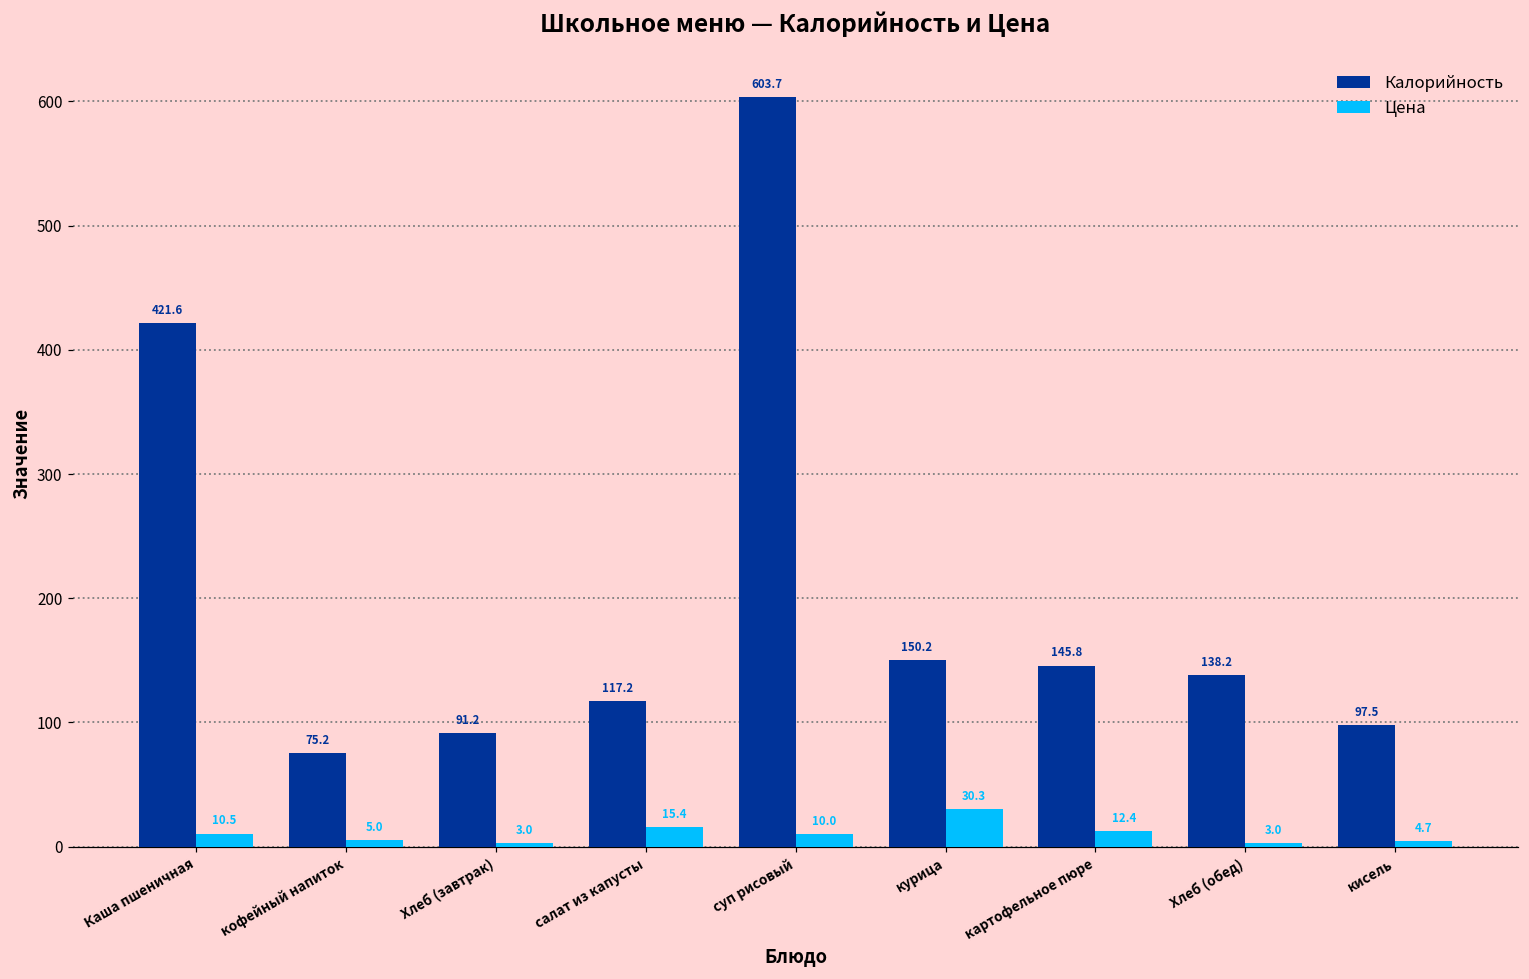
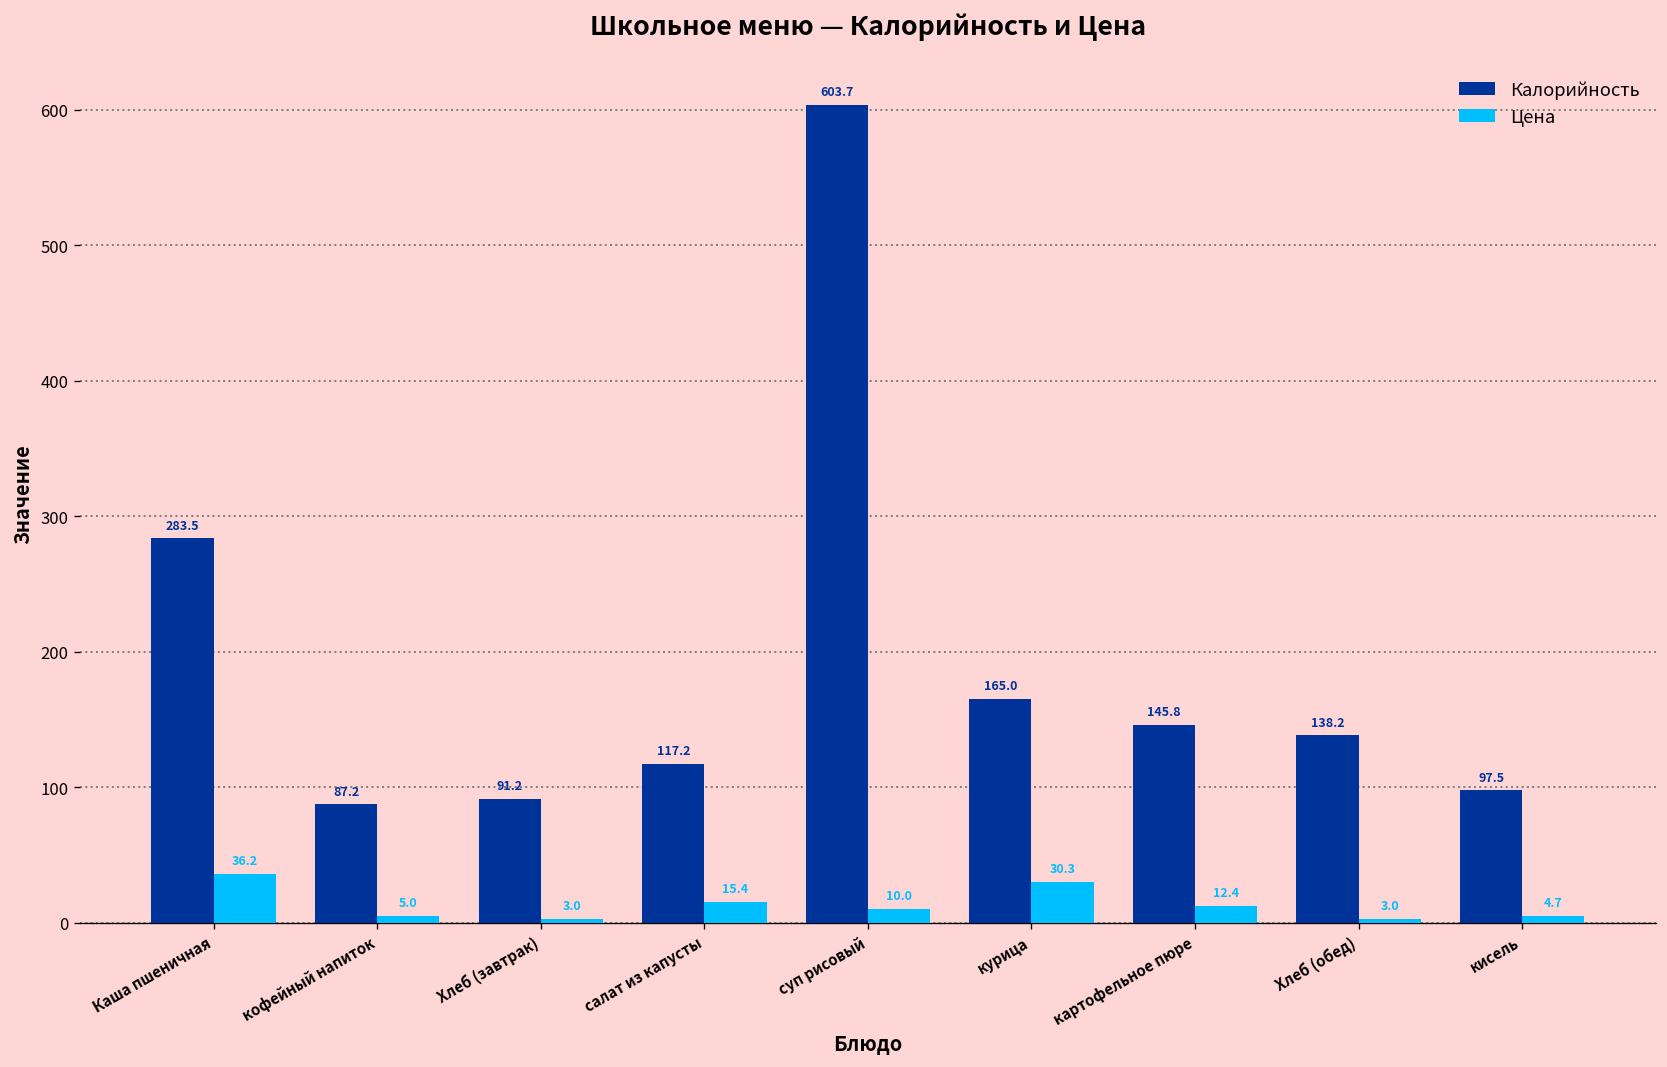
  {
    "Калорийность": {
-     "Каша пшеничная": 421.6,
-     "кофейный напиток": 75.2,
+     "Каша пшеничная": 283.5,
+     "кофейный напиток": 87.2,
      "Хлеб (завтрак)": 91.2,
      "салат из капусты": 117.2,
      "суп рисовый": 603.7,
-     "курица": 150.2,
+     "курица": 165.0,
      "картофельное пюре": 145.8,
      "Хлеб (обед)": 138.2,
      "кисель": 97.5
    },
    "Цена": {
-     "Каша пшеничная": 10.5,
+     "Каша пшеничная": 36.2,
      "кофейный напиток": 5.0,
      "Хлеб (завтрак)": 3.0,
      "салат из капусты": 15.4,
      "суп рисовый": 10.0,
      "курица": 30.3,
      "картофельное пюре": 12.4,
      "Хлеб (обед)": 3.0,
      "кисель": 4.7
    }
  }
